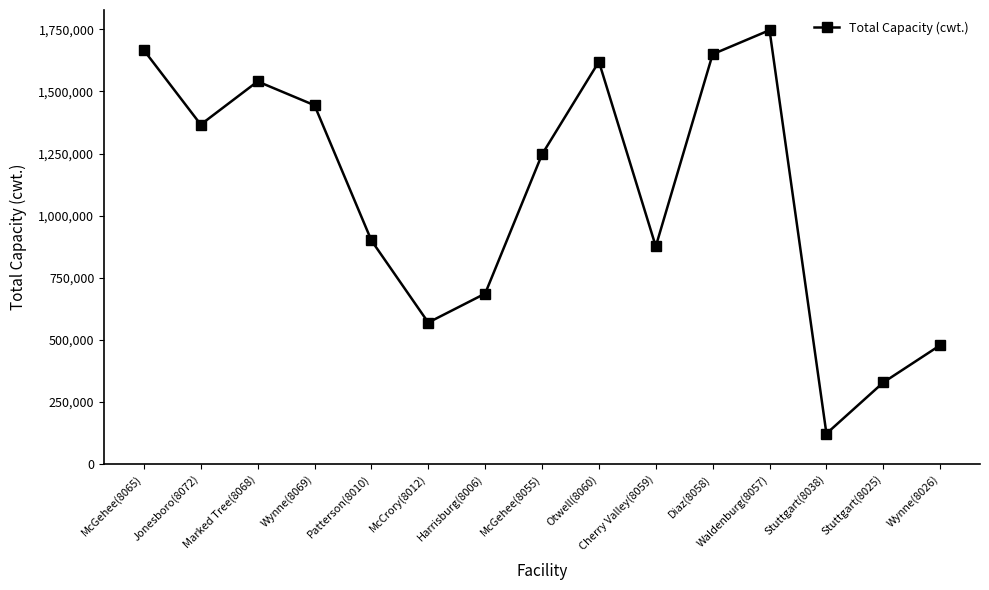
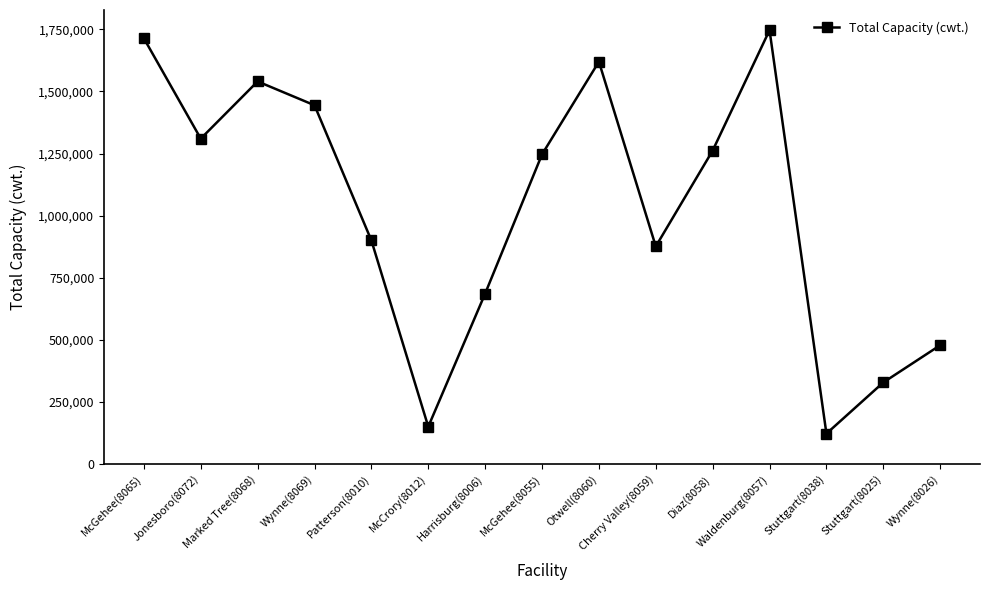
  {
-   "McGehee(8065)": "1,670,000",
-   "Jonesboro(8072)": "1,370,000",
+   "McGehee(8065)": "1,710,000",
+   "Jonesboro(8072)": "1,310,000",
    "Marked Tree(8068)": "1,540,000",
    "Wynne(8069)": "1,440,000",
    "Patterson(8010)": "900,000",
-   "McCrory(8012)": "570,000",
+   "McCrory(8012)": "150,000",
    "Harrisburg(8006)": "690,000",
    "McGehee(8055)": "1,250,000",
    "Otwell(8060)": "1,620,000",
    "Cherry Valley(8059)": "880,000",
-   "Diaz(8058)": "1,650,000",
+   "Diaz(8058)": "1,260,000",
    "Waldenburg(8057)": "1,750,000",
    "Stuttgart(8038)": "120,000",
    "Stuttgart(8025)": "330,000",
    "Wynne(8026)": "480,000"
  }
